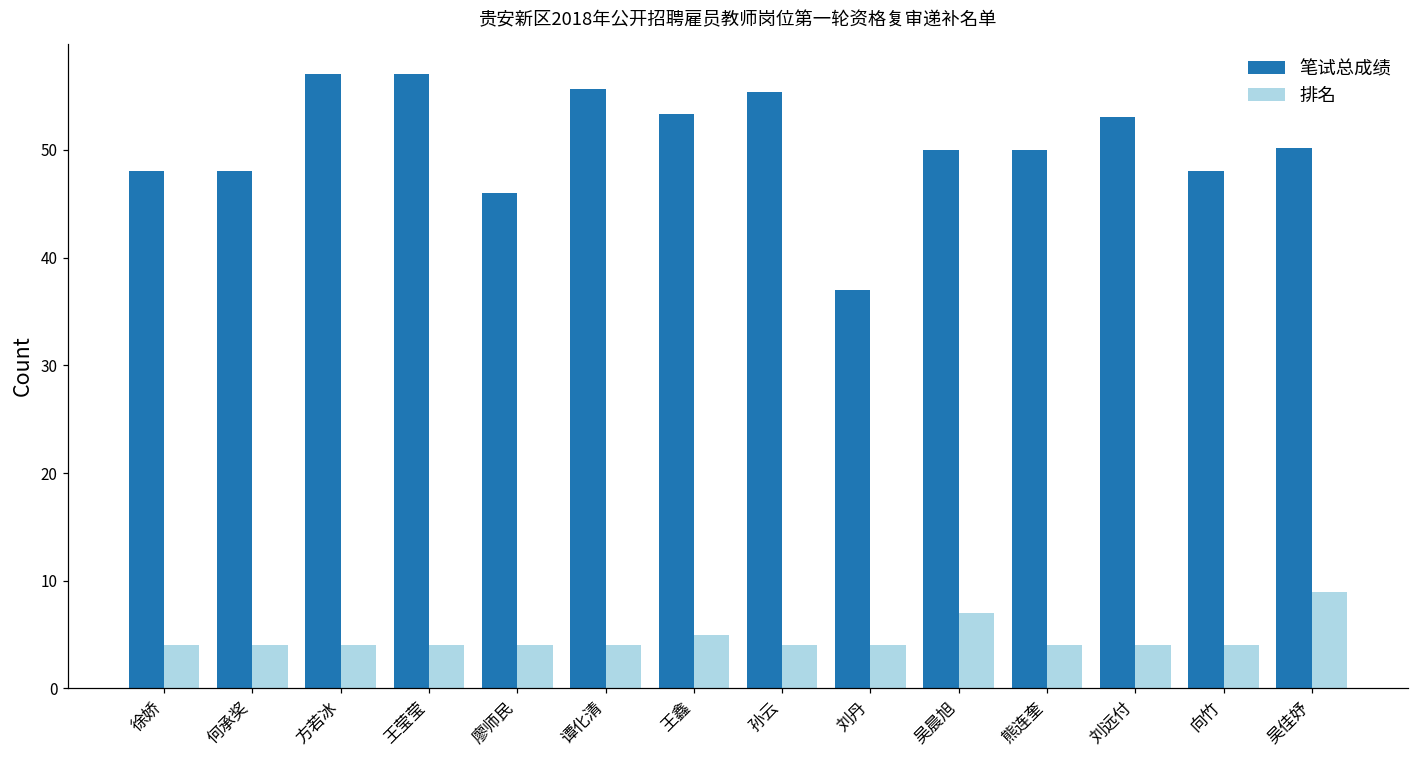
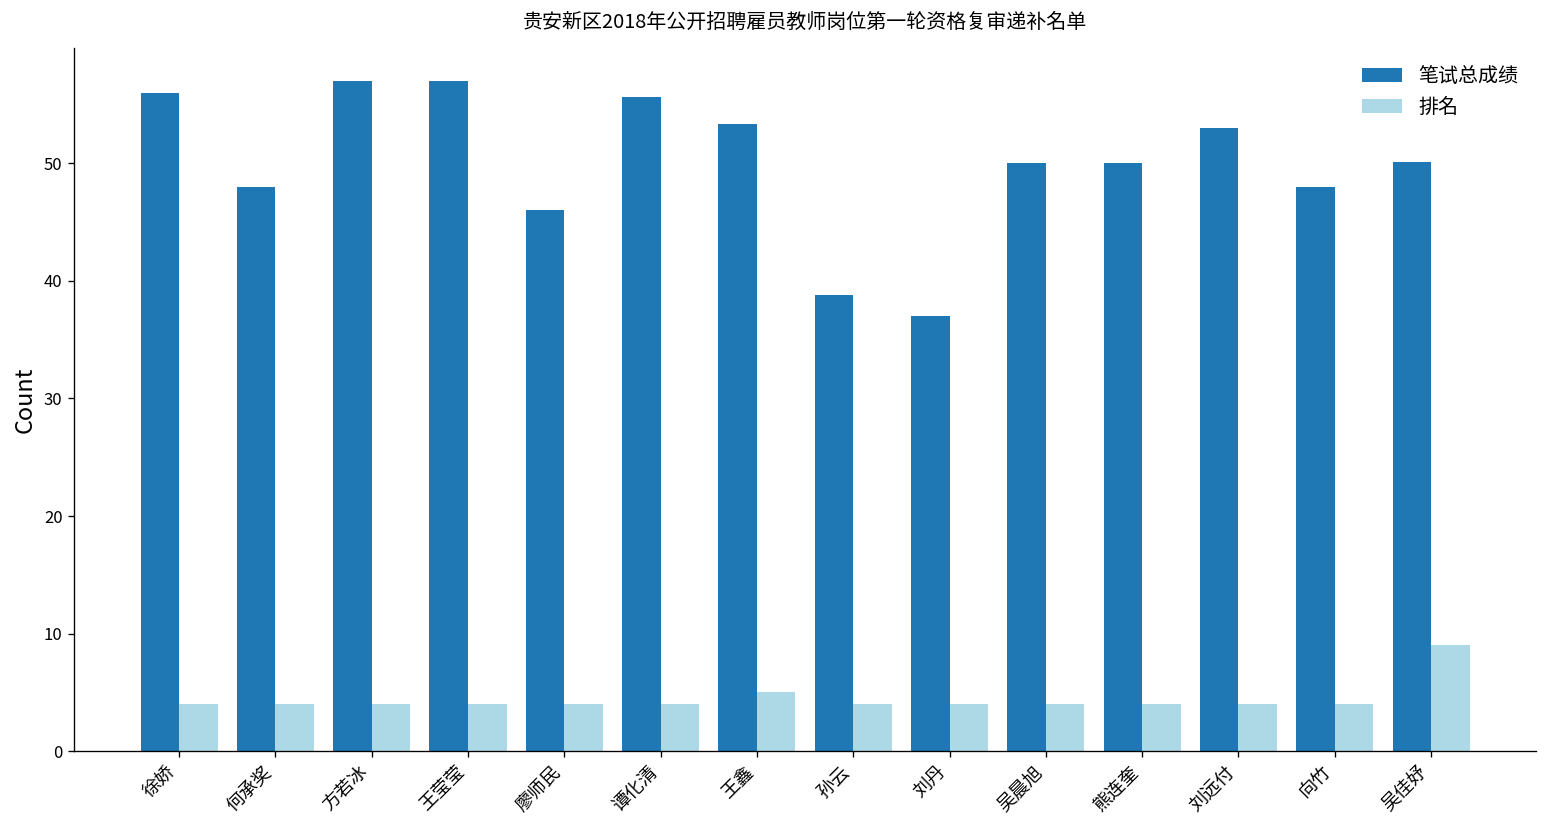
  {
    "笔试总成绩": {
-     "徐娇": 48,
+     "徐娇": 56,
      "何承奖": 48,
      "方若冰": 57,
      "王莹莹": 57,
      "廖师民": 46,
      "谭化清": 56,
      "王鑫": 53,
-     "孙云": 55,
+     "孙云": 39,
      "刘丹": 37,
      "吴晨旭": 50,
      "熊连奎": 50,
      "刘远付": 53,
      "向竹": 48,
      "吴佳妤": 50
    },
    "排名": {
      "徐娇": 4,
      "何承奖": 4,
      "方若冰": 4,
      "王莹莹": 4,
      "廖师民": 4,
      "谭化清": 4,
      "王鑫": 5,
      "孙云": 4,
      "刘丹": 4,
-     "吴晨旭": 7,
+     "吴晨旭": 4,
      "熊连奎": 4,
      "刘远付": 4,
      "向竹": 4,
      "吴佳妤": 9
    }
  }
